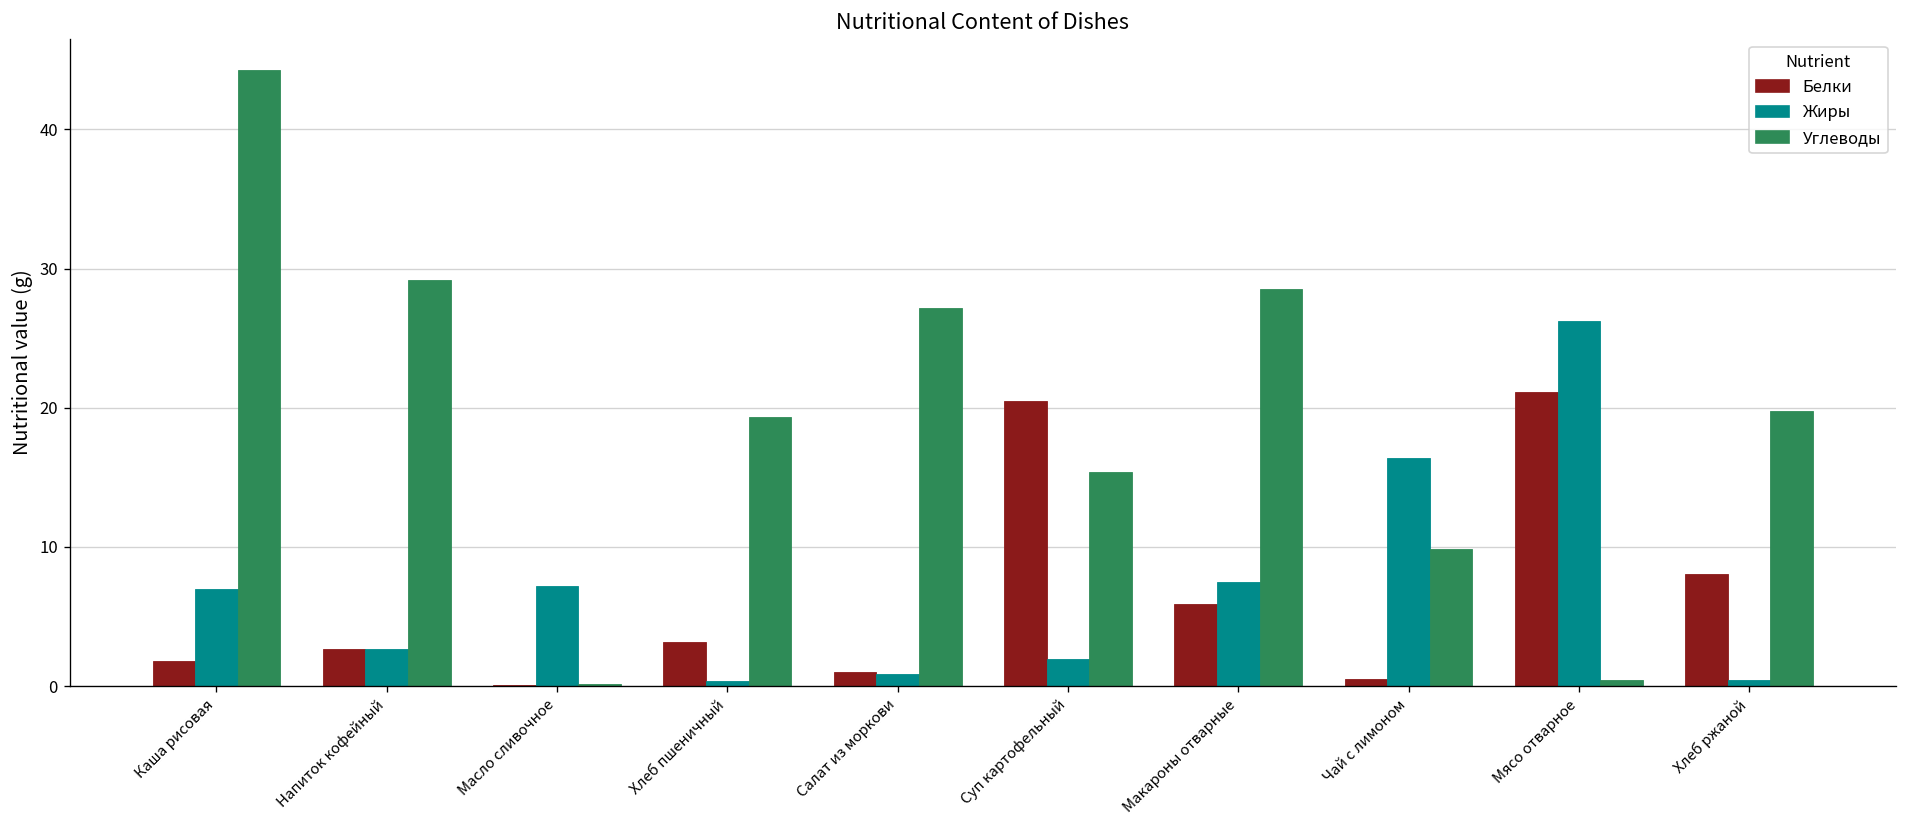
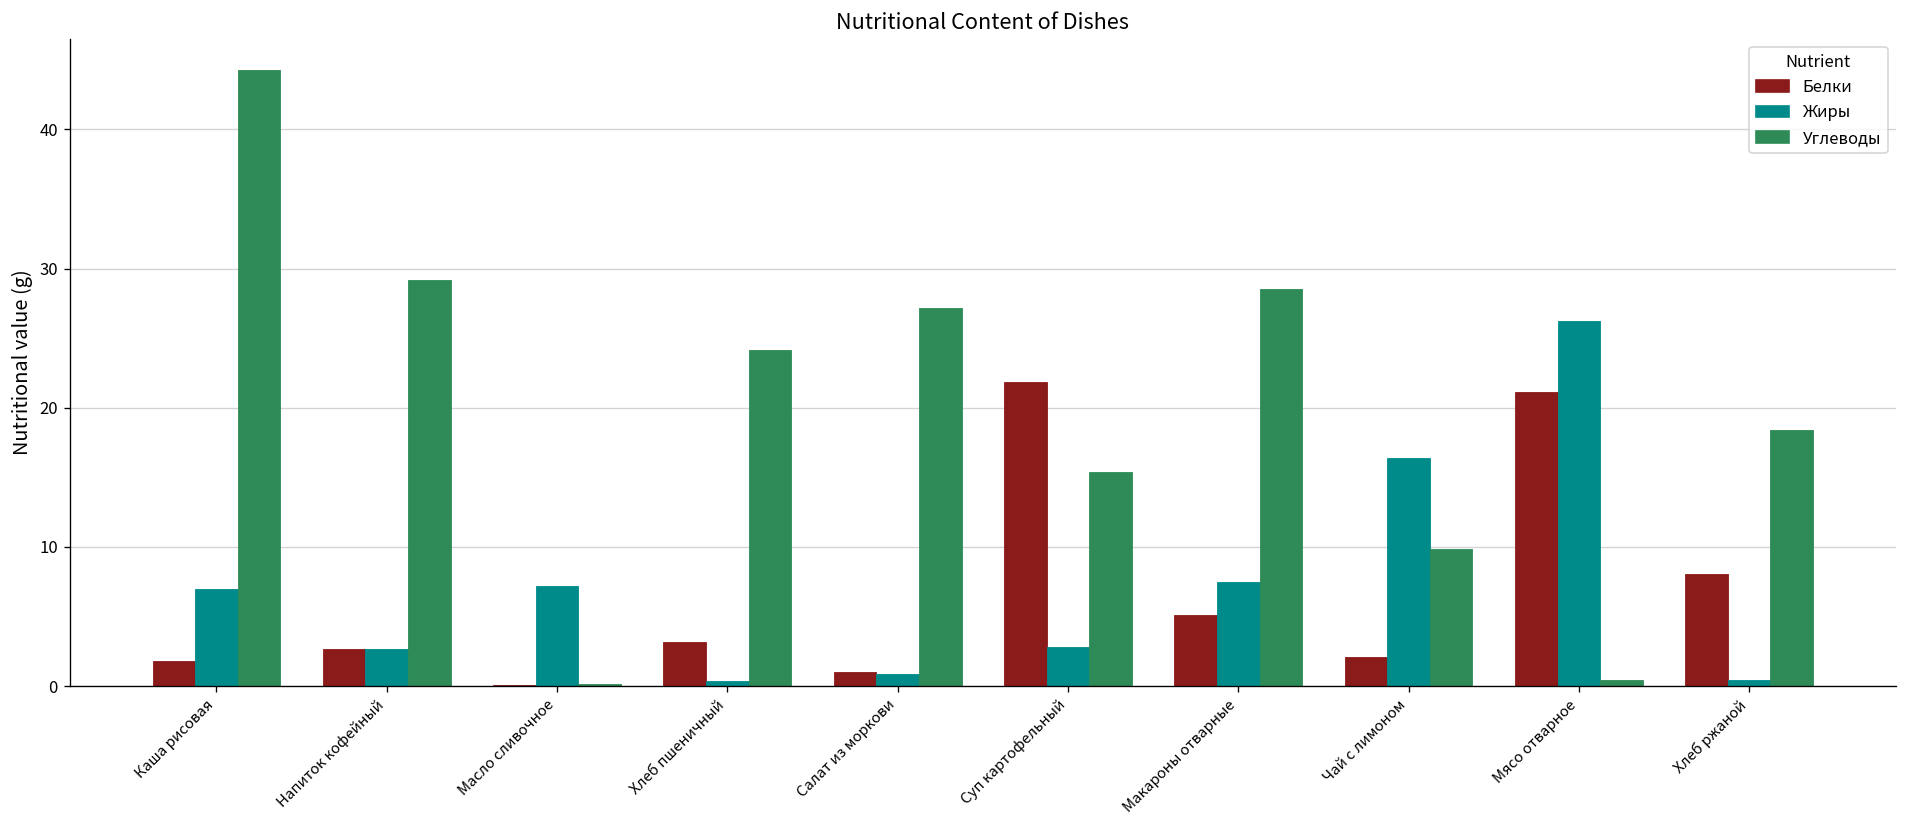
  {
    "Белки": {
      "Каша рисовая": 1.8,
      "Напиток кофейный": 2.7,
      "Хлеб пшеничный": 3.2,
      "Салат из моркови": 1.0,
-     "Суп картофельный": 20.5,
-     "Макароны отварные": 5.9,
-     "Чай с лимоном": 0.5,
+     "Суп картофельный": 21.9,
+     "Макароны отварные": 5.1,
+     "Чай с лимоном": 2.1,
      "Мясо отварное": 21.1,
      "Хлеб ржаной": 8.1
    },
    "Жиры": {
      "Каша рисовая": 7.0,
      "Напиток кофейный": 2.7,
      "Масло сливочное": 7.2,
      "Хлеб пшеничный": 0.4,
      "Салат из моркови": 0.9,
-     "Суп картофельный": 2.0,
+     "Суп картофельный": 2.8,
      "Макароны отварные": 7.5,
      "Чай с лимоном": 16.4,
      "Мясо отварное": 26.3,
      "Хлеб ржаной": 0.4
    },
    "Углеводы": {
      "Каша рисовая": 44.3,
      "Напиток кофейный": 29.2,
-     "Хлеб пшеничный": 19.3,
+     "Хлеб пшеничный": 24.2,
      "Салат из моркови": 27.1,
      "Суп картофельный": 15.4,
      "Макароны отварные": 28.5,
      "Чай с лимоном": 9.9,
      "Мясо отварное": 0.4,
-     "Хлеб ржаной": 19.8
+     "Хлеб ржаной": 18.4
    }
  }
